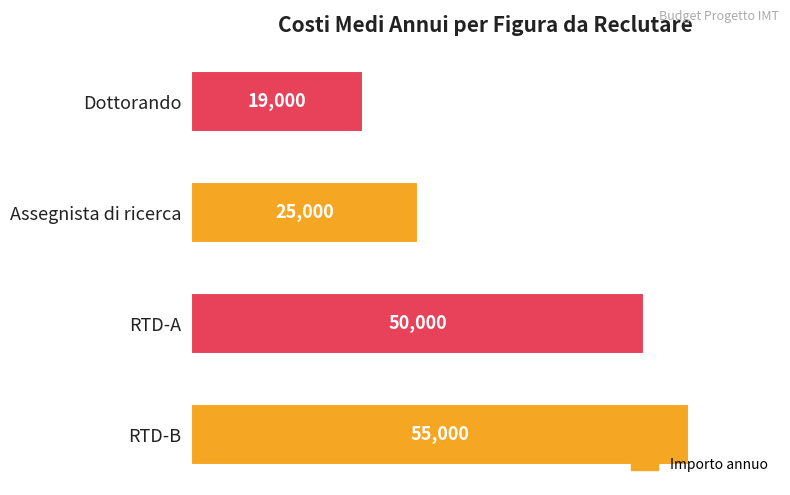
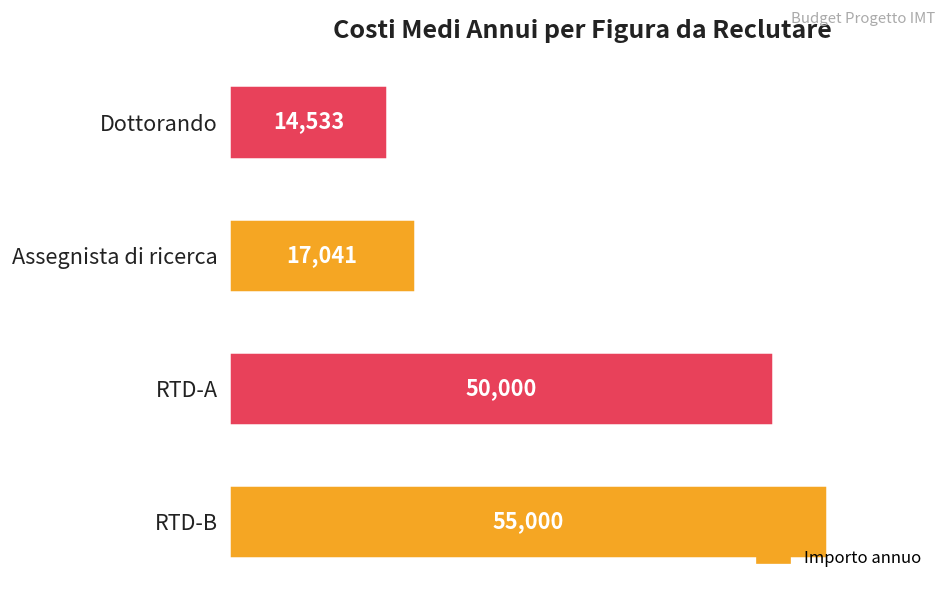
  {
-   "Dottorando": "19,000",
-   "Assegnista di ricerca": "25,000",
+   "Dottorando": "14,533",
+   "Assegnista di ricerca": "17,041",
    "RTD-A": "50,000",
    "RTD-B": "55,000"
  }
